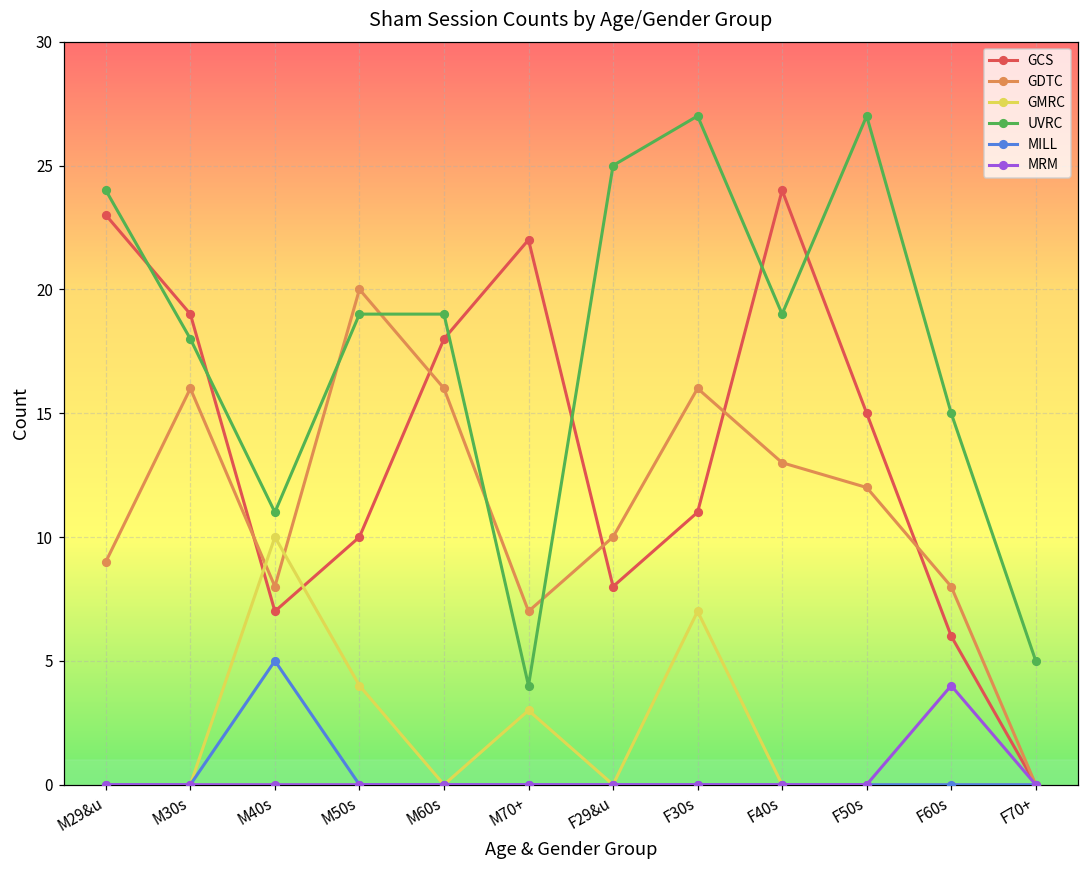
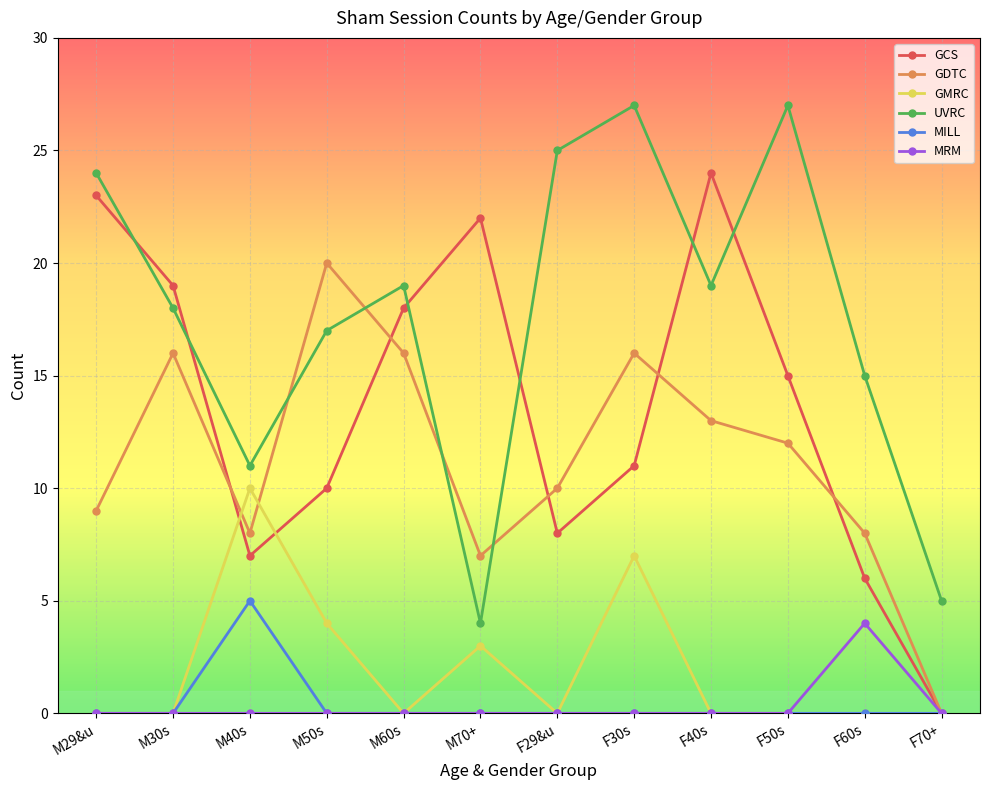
  {
    "GMRC": {
      "M40s": 10,
      "M50s": 4,
      "M70+": 3,
      "F30s": 7
    },
    "UVRC": {
      "M29&u": 24,
      "M30s": 18,
      "M40s": 11,
-     "M50s": 19,
+     "M50s": 17,
      "M60s": 19,
      "M70+": 4,
      "F29&u": 25,
      "F30s": 27,
      "F40s": 19,
      "F50s": 27,
      "F60s": 15,
      "F70+": 5
    },
    "MILL": {
      "M40s": 5
    },
    "MRM": {
      "F60s": 4
    }
  }
